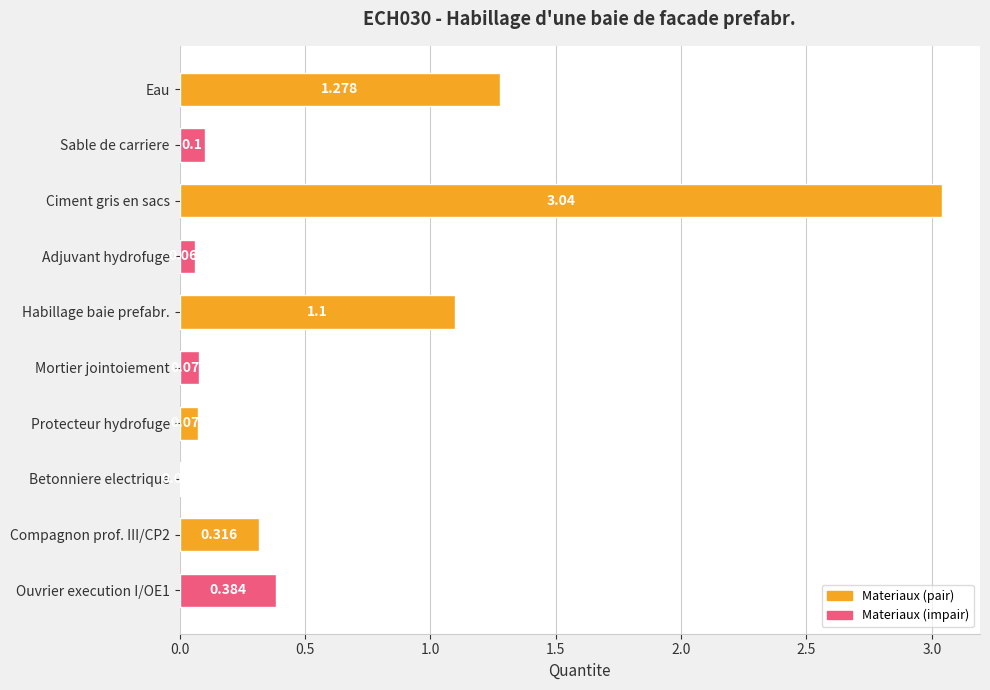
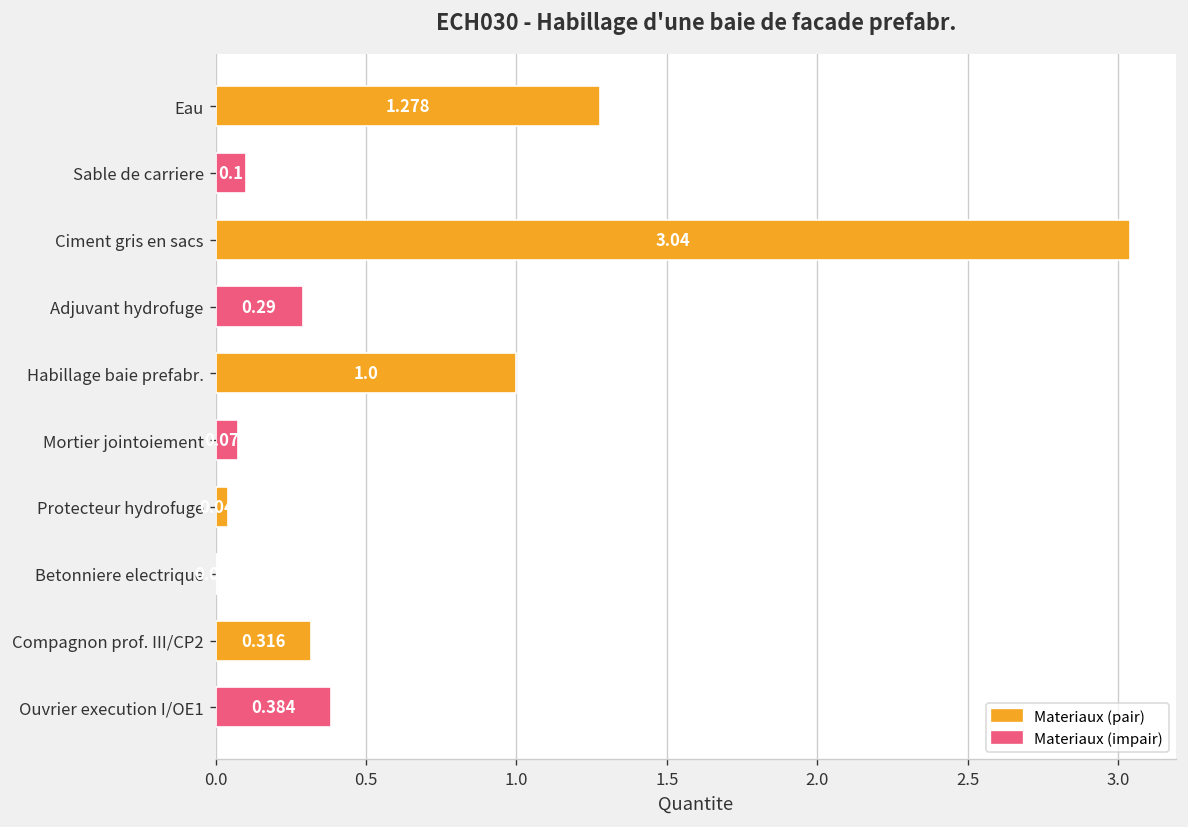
  {
    "Eau": 1.278,
    "Sable de carriere": 0.1,
    "Ciment gris en sacs": 3.04,
-   "Adjuvant hydrofuge": 0.06,
-   "Habillage baie prefabr.": 1.1,
-   "Protecteur hydrofuge": 0.08,
+   "Adjuvant hydrofuge": 0.29,
+   "Habillage baie prefabr.": 1.0,
+   "Protecteur hydrofuge": 0.04,
    "Compagnon prof. III/CP2": 0.316,
    "Ouvrier execution I/OE1": 0.384
  }
